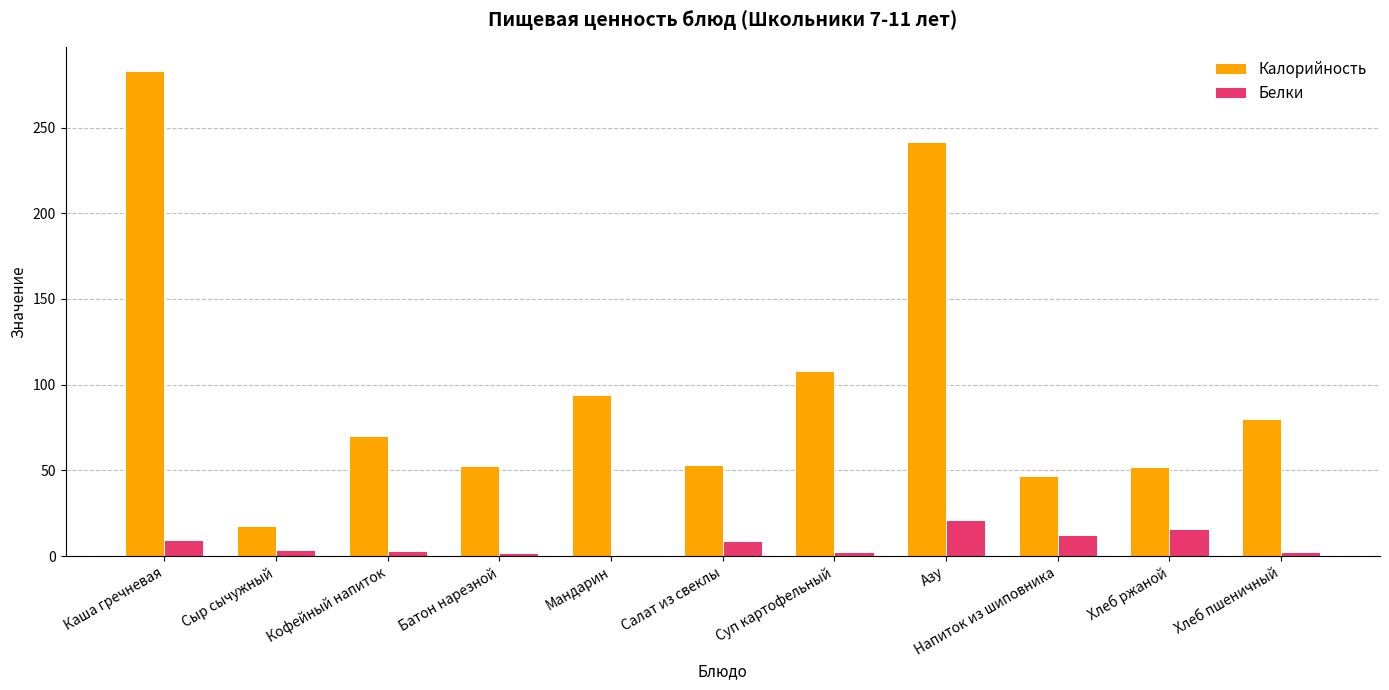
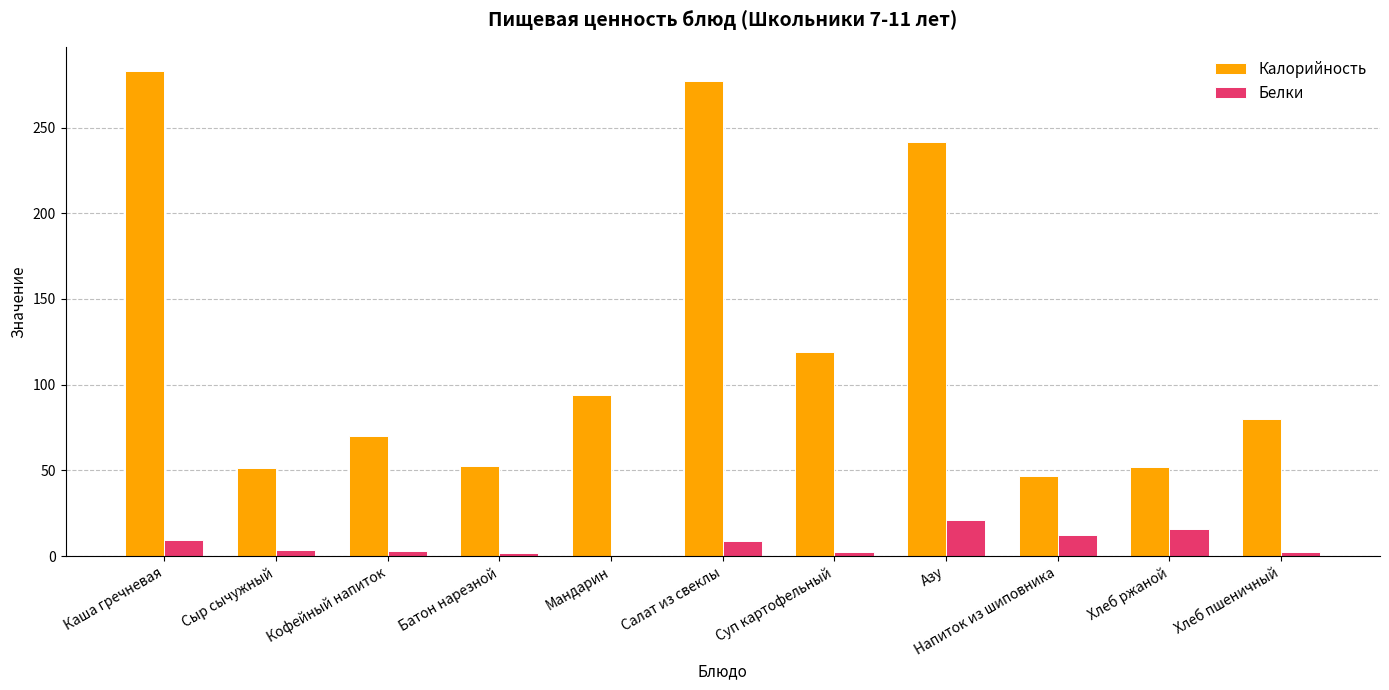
  {
    "Калорийность": {
      "Каша гречневая": 283,
-     "Сыр сычужный": 17,
+     "Сыр сычужный": 52,
      "Кофейный напиток": 70,
      "Батон нарезной": 52,
      "Мандарин": 94,
-     "Салат из свеклы": 53,
-     "Суп картофельный": 108,
+     "Салат из свеклы": 277,
+     "Суп картофельный": 119,
      "Азу": 241,
      "Напиток из шиповника": 47,
      "Хлеб ржаной": 52,
      "Хлеб пшеничный": 80
    },
    "Белки": {
      "Каша гречневая": 9,
      "Сыр сычужный": 4,
      "Кофейный напиток": 3,
      "Батон нарезной": 2,
      "Салат из свеклы": 9,
      "Суп картофельный": 2,
      "Азу": 21,
      "Напиток из шиповника": 12,
      "Хлеб ржаной": 16,
      "Хлеб пшеничный": 3
    }
  }
